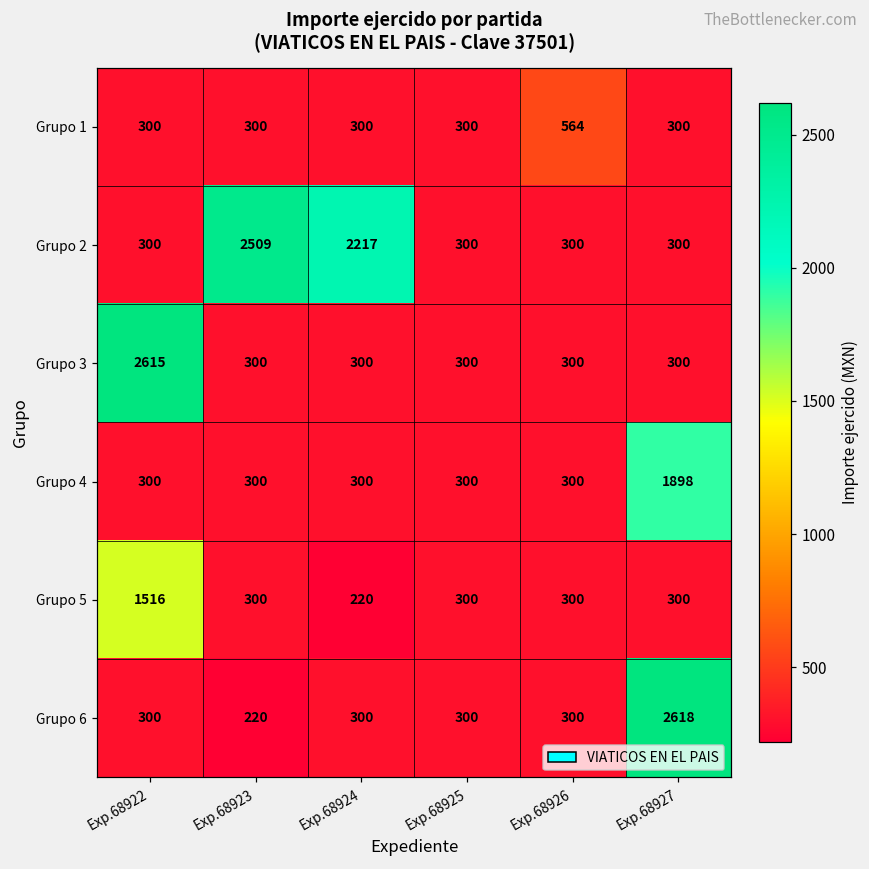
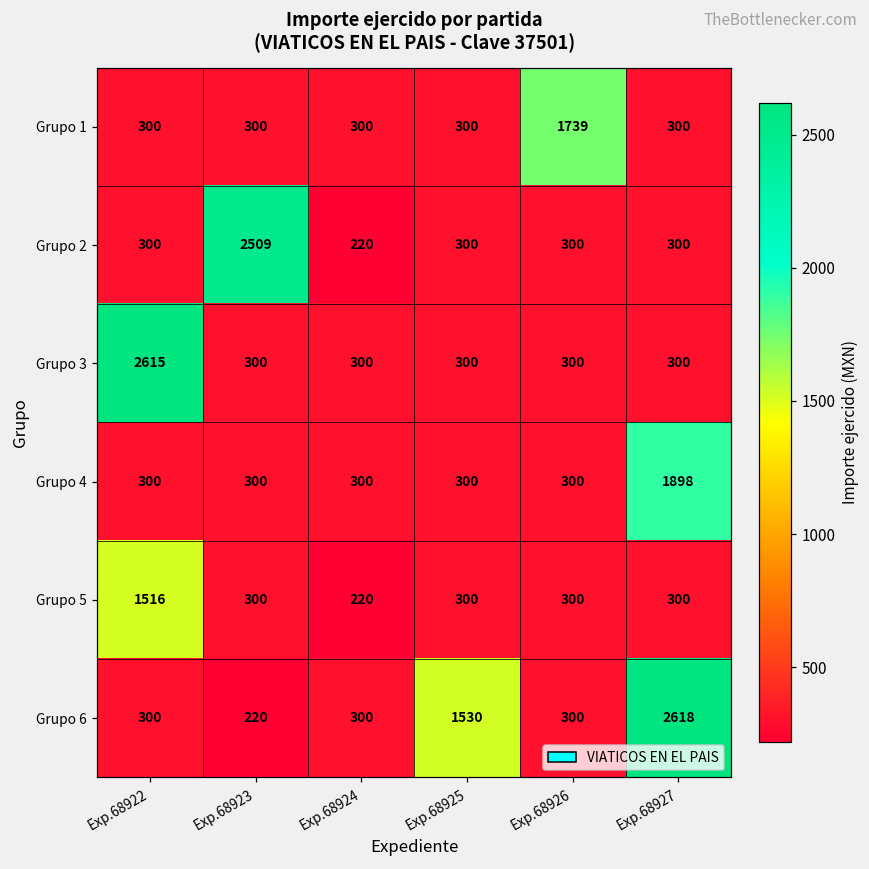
  {
    "Grupo 1": {
      "Exp.68922": 300,
      "Exp.68923": 300,
      "Exp.68924": 300,
      "Exp.68925": 300,
-     "Exp.68926": 564,
+     "Exp.68926": 1739,
      "Exp.68927": 300
    },
    "Grupo 2": {
      "Exp.68922": 300,
      "Exp.68923": 2509,
-     "Exp.68924": 2217,
+     "Exp.68924": 220,
      "Exp.68925": 300,
      "Exp.68926": 300,
      "Exp.68927": 300
    },
    "Grupo 3": {
      "Exp.68922": 2615,
      "Exp.68923": 300,
      "Exp.68924": 300,
      "Exp.68925": 300,
      "Exp.68926": 300,
      "Exp.68927": 300
    },
    "Grupo 4": {
      "Exp.68922": 300,
      "Exp.68923": 300,
      "Exp.68924": 300,
      "Exp.68925": 300,
      "Exp.68926": 300,
      "Exp.68927": 1898
    },
    "Grupo 5": {
      "Exp.68922": 1516,
      "Exp.68923": 300,
      "Exp.68924": 220,
      "Exp.68925": 300,
      "Exp.68926": 300,
      "Exp.68927": 300
    },
    "Grupo 6": {
      "Exp.68922": 300,
      "Exp.68923": 220,
      "Exp.68924": 300,
-     "Exp.68925": 300,
+     "Exp.68925": 1530,
      "Exp.68926": 300,
      "Exp.68927": 2618
    }
  }
